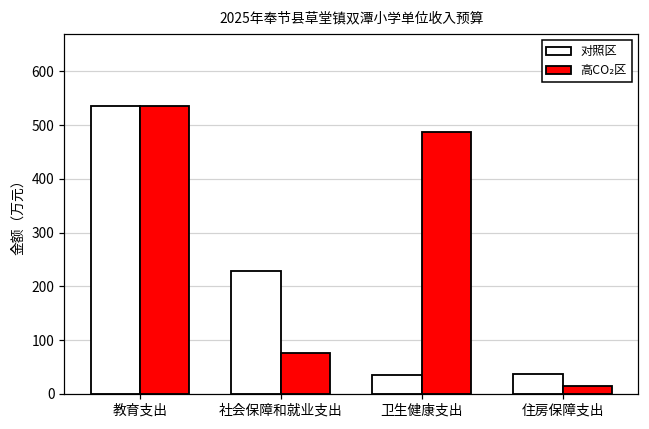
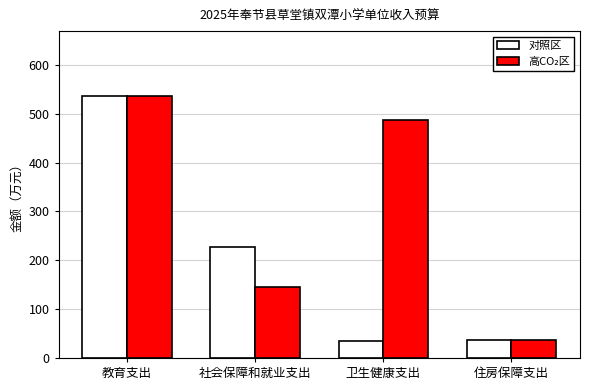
  {
    "对照区": {
      "教育支出": 540,
      "社会保障和就业支出": 230,
      "卫生健康支出": 40,
      "住房保障支出": 40
    },
    "高CO₂区": {
      "教育支出": 540,
-     "社会保障和就业支出": 80,
+     "社会保障和就业支出": 150,
      "卫生健康支出": 490,
-     "住房保障支出": 10
+     "住房保障支出": 40
    }
  }
